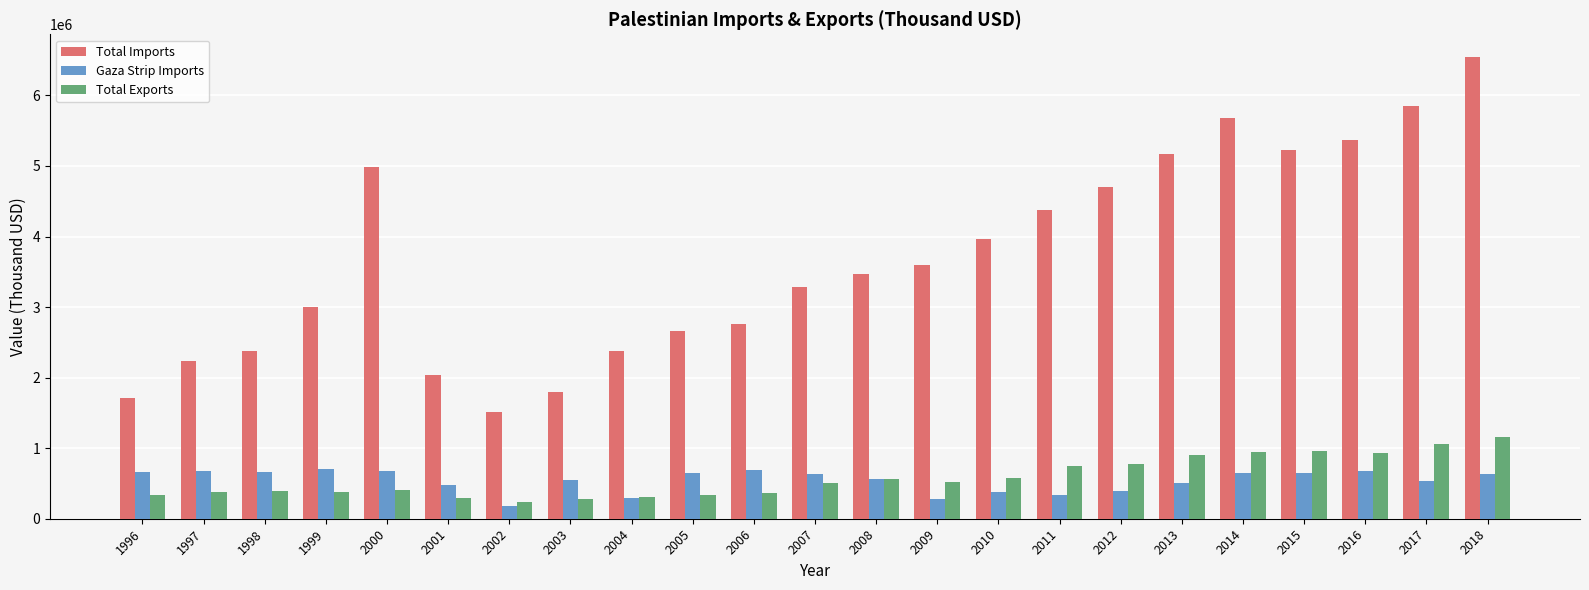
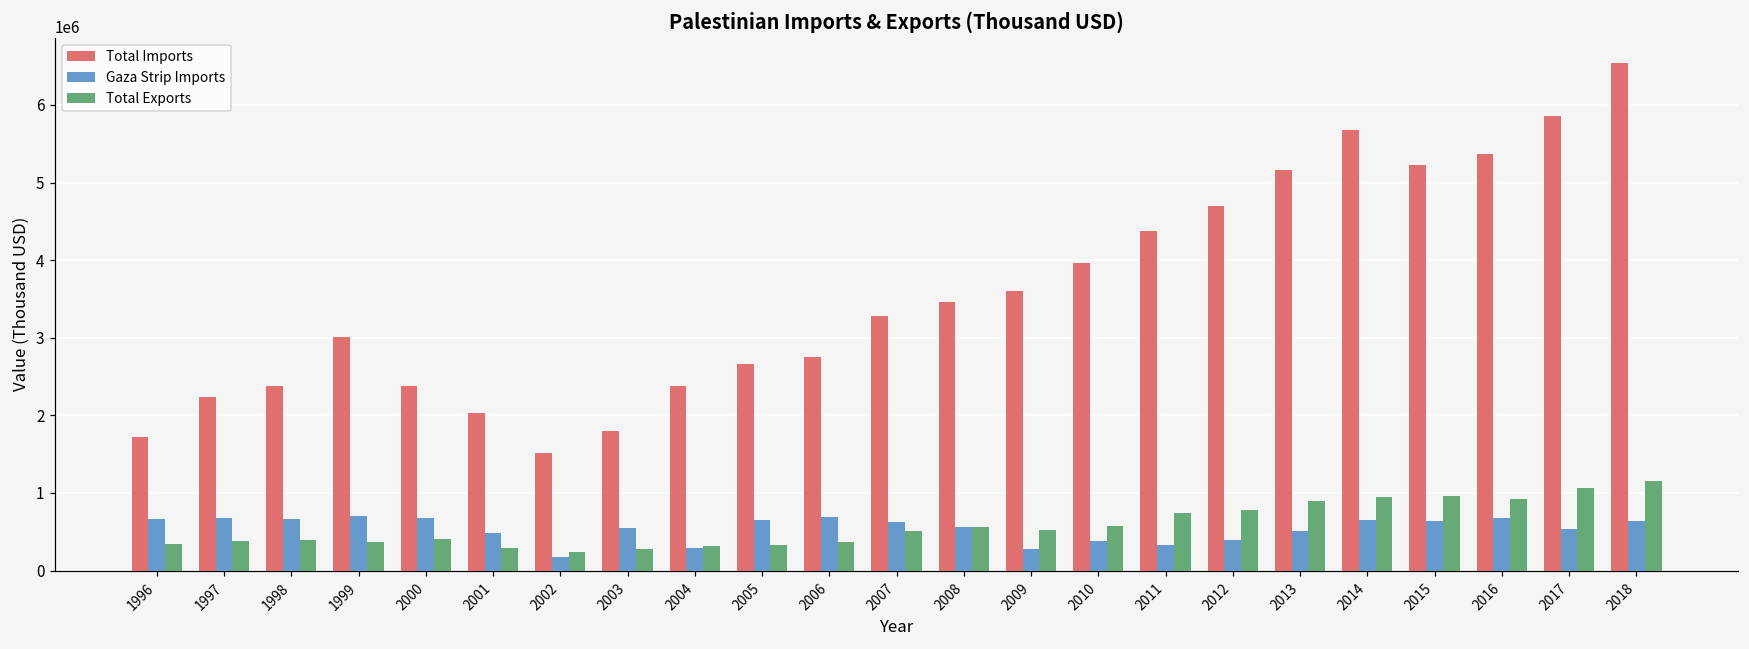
  {
    "Total Imports": {
      "1996": 1700000,
      "1997": 2200000,
      "1998": 2400000,
      "1999": 3000000,
-     "2000": 5000000,
+     "2000": 2400000,
      "2001": 2000000,
      "2002": 1500000,
      "2003": 1800000,
      "2004": 2400000,
      "2005": 2700000,
      "2006": 2800000,
      "2007": 3300000,
      "2008": 3500000,
      "2009": 3600000,
      "2010": 4000000,
      "2011": 4400000,
      "2012": 4700000,
      "2013": 5200000,
      "2014": 5700000,
      "2015": 5200000,
      "2016": 5400000,
      "2017": 5900000,
      "2018": 6500000
    },
    "Gaza Strip Imports": {
      "1996": 700000,
      "1997": 700000,
      "1998": 700000,
      "1999": 700000,
      "2000": 700000,
      "2001": 500000,
      "2002": 200000,
      "2003": 600000,
      "2004": 300000,
      "2005": 600000,
      "2006": 700000,
      "2007": 600000,
      "2008": 600000,
      "2009": 300000,
      "2010": 400000,
      "2011": 300000,
      "2012": 400000,
      "2013": 500000,
      "2014": 700000,
      "2015": 600000,
      "2016": 700000,
      "2017": 500000,
      "2018": 600000
    },
    "Total Exports": {
      "1996": 300000,
      "1997": 400000,
      "1998": 400000,
      "1999": 400000,
      "2000": 400000,
      "2001": 300000,
      "2002": 200000,
      "2003": 300000,
      "2004": 300000,
      "2005": 300000,
      "2006": 400000,
      "2007": 500000,
      "2008": 600000,
      "2009": 500000,
      "2010": 600000,
      "2011": 700000,
      "2012": 800000,
      "2013": 900000,
      "2014": 900000,
      "2015": 1000000,
      "2016": 900000,
      "2017": 1100000,
      "2018": 1200000
    }
  }
